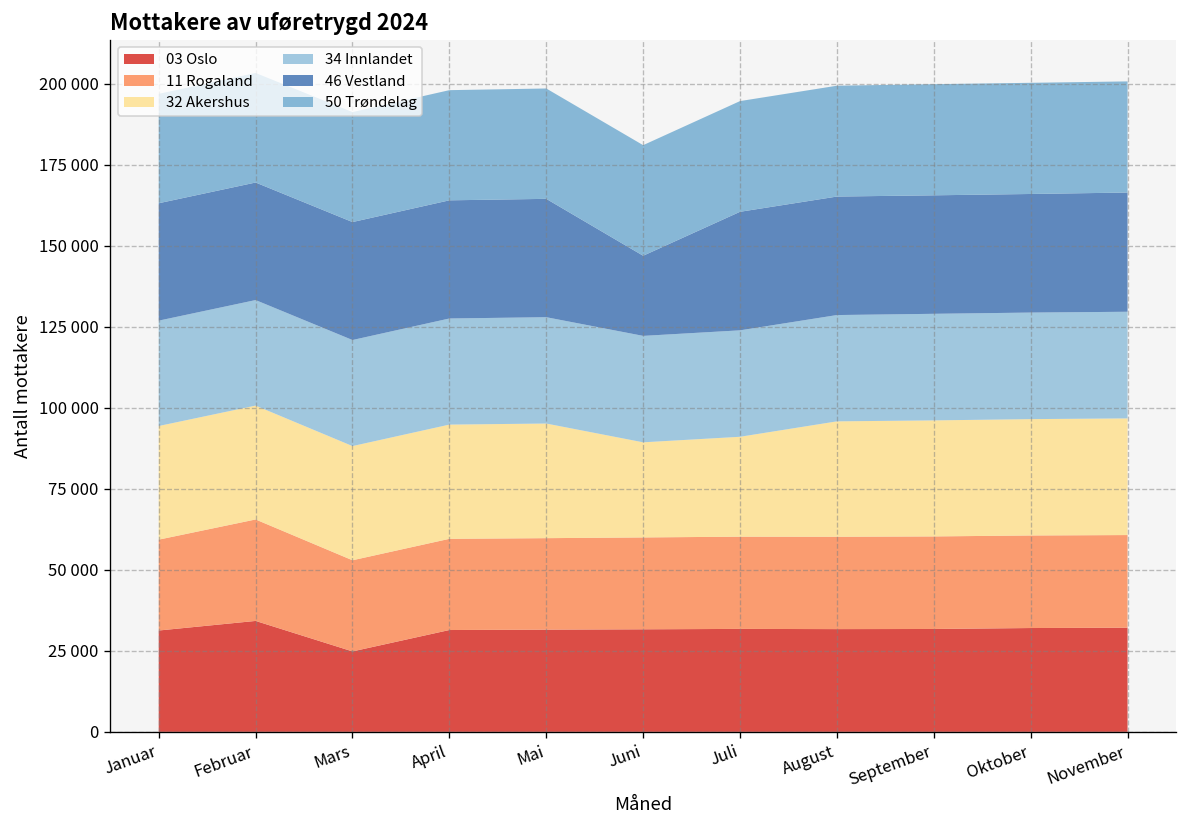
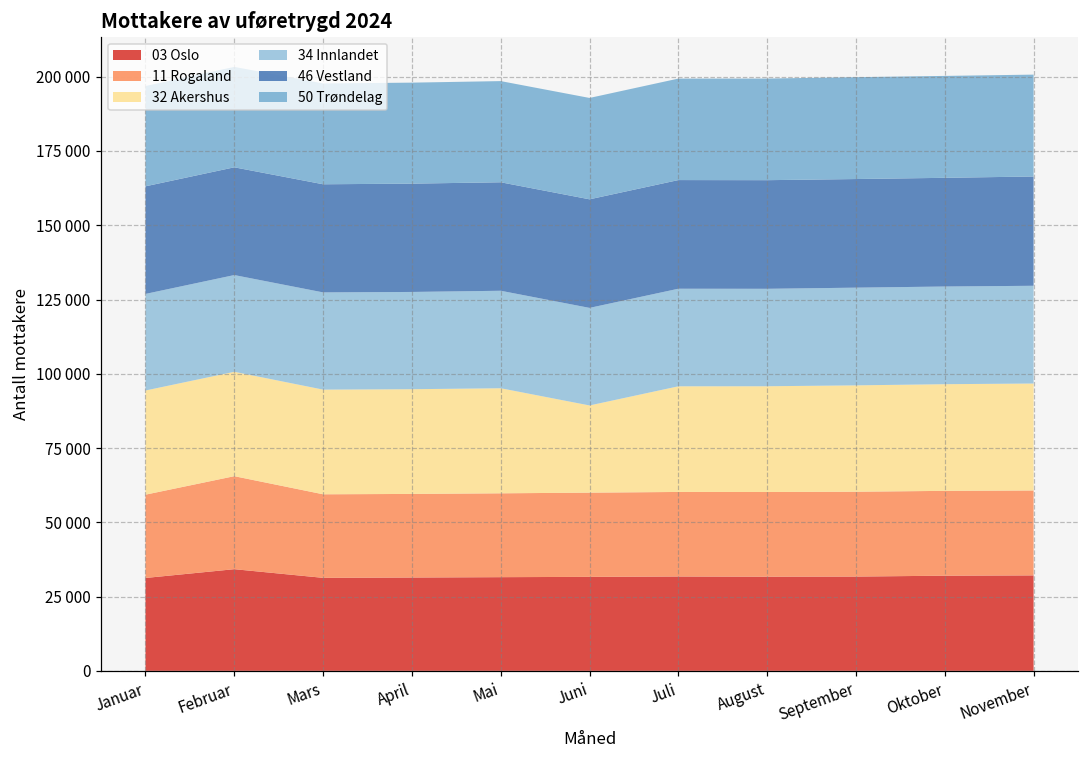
  {
    "03 Oslo": {
      "Januar": 31000,
      "Februar": 34000,
-     "Mars": 25000,
+     "Mars": 31000,
      "April": 31000,
      "Mai": 32000,
      "Juni": 32000,
      "Juli": 32000,
      "August": 32000,
      "September": 32000,
      "Oktober": 32000,
      "November": 32000
    },
    "11 Rogaland": {
      "Januar": 28000,
      "Februar": 31000,
      "Mars": 28000,
      "April": 28000,
      "Mai": 28000,
      "Juni": 28000,
      "Juli": 28000,
      "August": 29000,
      "September": 29000,
      "Oktober": 29000,
      "November": 29000
    },
    "32 Akershus": {
      "Januar": 35000,
      "Februar": 35000,
      "Mars": 35000,
      "April": 35000,
      "Mai": 35000,
      "Juni": 29000,
-     "Juli": 31000,
+     "Juli": 36000,
      "August": 36000,
      "September": 36000,
      "Oktober": 36000,
      "November": 36000
    },
    "46 Vestland": {
      "Januar": 36000,
      "Februar": 36000,
      "Mars": 36000,
      "April": 36000,
      "Mai": 37000,
-     "Juni": 25000,
+     "Juni": 37000,
      "Juli": 37000,
      "August": 37000,
      "September": 37000,
      "Oktober": 37000,
      "November": 37000
    }
  }
